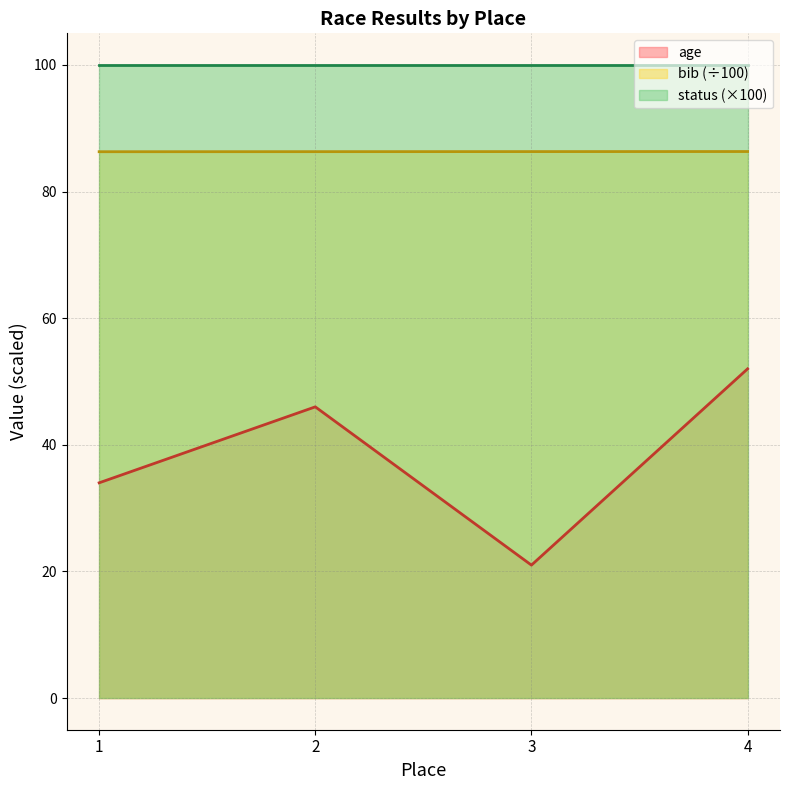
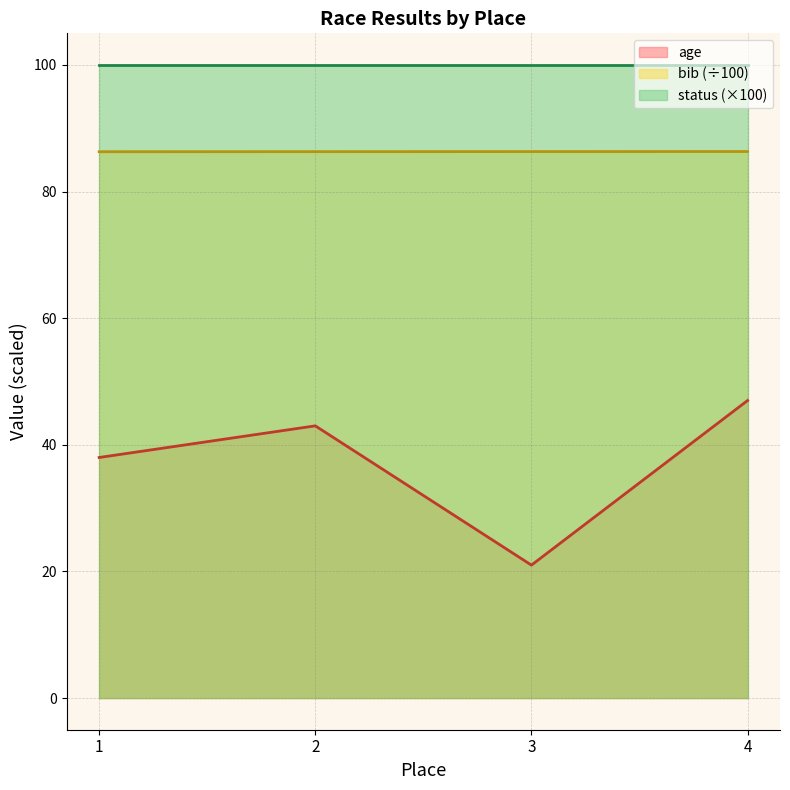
  {
    "age": {
-     "1": 34,
-     "2": 46,
+     "1": 38,
+     "2": 43,
      "3": 21,
-     "4": 52
+     "4": 47
    },
    "bib (÷100)": {
      "1": 86,
      "2": 86,
      "3": 86,
      "4": 86
    },
    "status (×100)": {
      "1": 100,
      "2": 100,
      "3": 100
    }
  }
